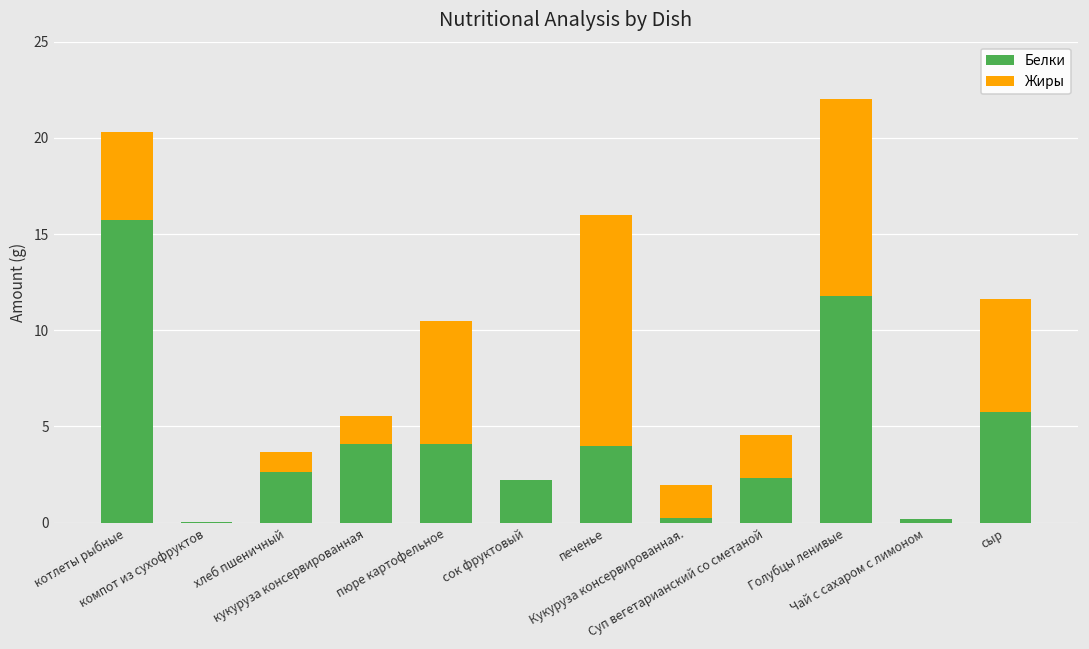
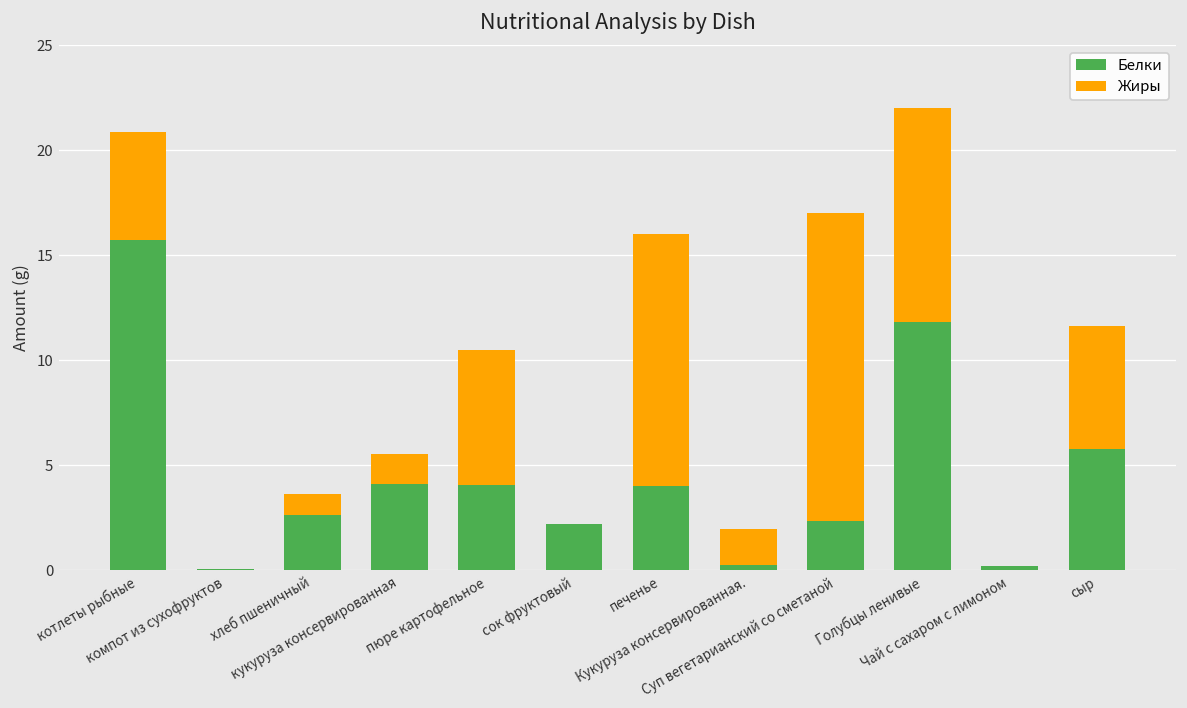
  {
    "Белки": {
      "котлеты рыбные": 15.7,
      "хлеб пшеничный": 2.6,
      "кукуруза консервированная": 4.1,
      "пюре картофельное": 4.1,
      "сок фруктовый": 2.2,
      "печенье": 4.0,
      "Кукуруза консервированная.": 0.3,
      "Суп вегетарианский со сметаной": 2.3,
      "Голубцы ленивые": 11.8,
      "Чай с сахаром с лимоном": 0.2,
      "сыр": 5.8
    },
    "Жиры": {
-     "котлеты рыбные": 4.6,
+     "котлеты рыбные": 5.2,
      "компот из сухофруктов": 0.0,
      "хлеб пшеничный": 1.0,
      "кукуруза консервированная": 1.4,
      "пюре картофельное": 6.4,
      "сок фруктовый": 0.0,
      "печенье": 12.0,
      "Кукуруза консервированная.": 1.7,
-     "Суп вегетарианский со сметаной": 2.2,
+     "Суп вегетарианский со сметаной": 14.7,
      "Голубцы ленивые": 10.2,
      "Чай с сахаром с лимоном": 0.0,
      "сыр": 5.9
    }
  }
